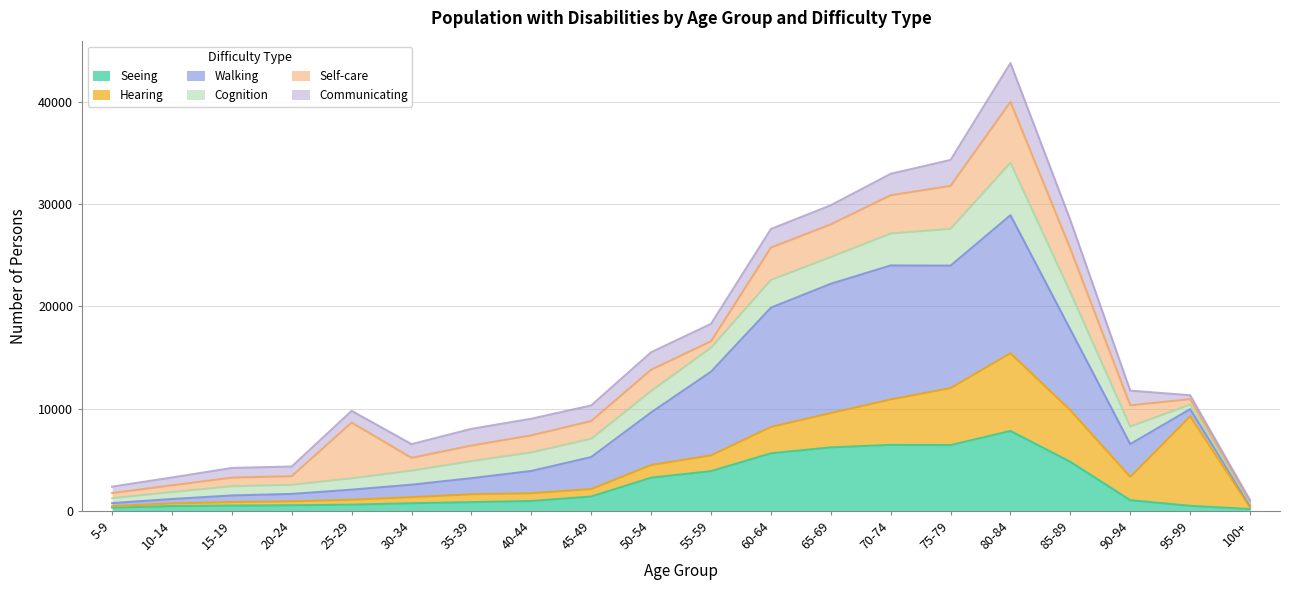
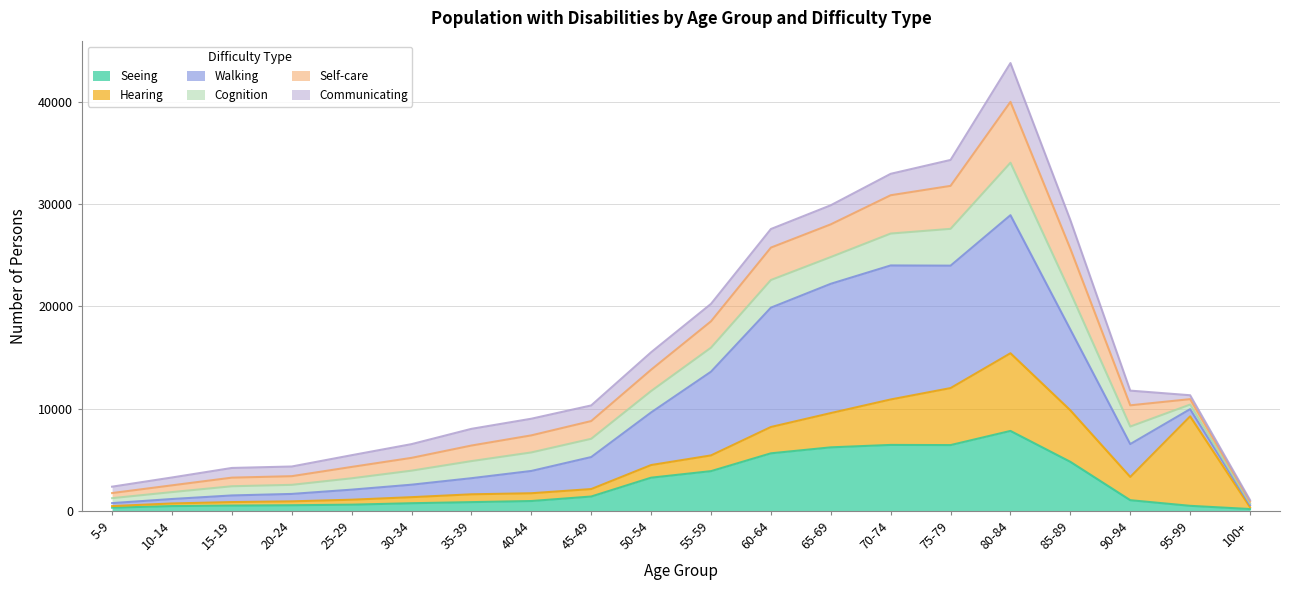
  {
    "Seeing": {
      "10-14": 500,
      "15-19": 500,
      "20-24": 500,
      "25-29": 600,
      "30-34": 700,
      "35-39": 800,
      "40-44": 1000,
      "45-49": 1400,
      "50-54": 3200,
      "55-59": 3900,
      "60-64": 5600,
      "65-69": 6200,
      "70-74": 6400,
      "75-79": 6400,
      "80-84": 7800,
      "85-89": 4800,
      "90-94": 1000,
      "95-99": 500
    },
    "Hearing": {
      "10-14": 300,
      "15-19": 300,
      "20-24": 400,
      "25-29": 500,
      "30-34": 600,
      "35-39": 800,
      "40-44": 800,
      "45-49": 700,
      "50-54": 1200,
      "55-59": 1500,
      "60-64": 2600,
      "65-69": 3400,
      "70-74": 4500,
      "75-79": 5600,
      "80-84": 7600,
      "85-89": 5000,
      "90-94": 2300,
      "95-99": 8800
    },
    "Self-care": {
      "5-9": 500,
      "10-14": 700,
      "15-19": 800,
      "20-24": 800,
-     "25-29": 5500,
+     "25-29": 1100,
      "30-34": 1300,
      "35-39": 1500,
      "40-44": 1700,
      "45-49": 1700,
      "50-54": 2100,
-     "55-59": 600,
+     "55-59": 2600,
      "60-64": 3200,
      "65-69": 3200,
      "70-74": 3800,
      "75-79": 4200,
      "80-84": 6000,
      "85-89": 4300,
      "90-94": 2100,
      "95-99": 500
    }
  }
